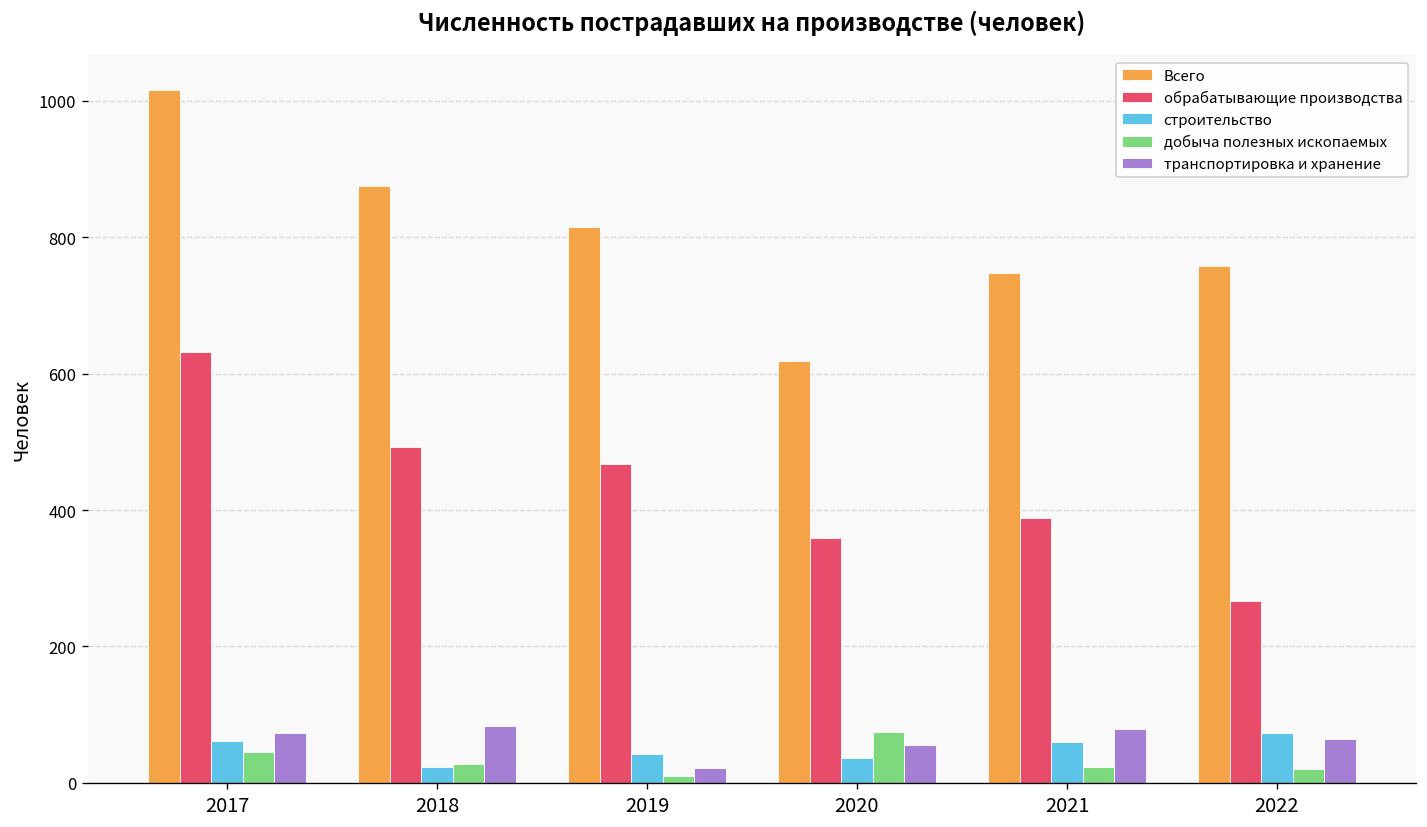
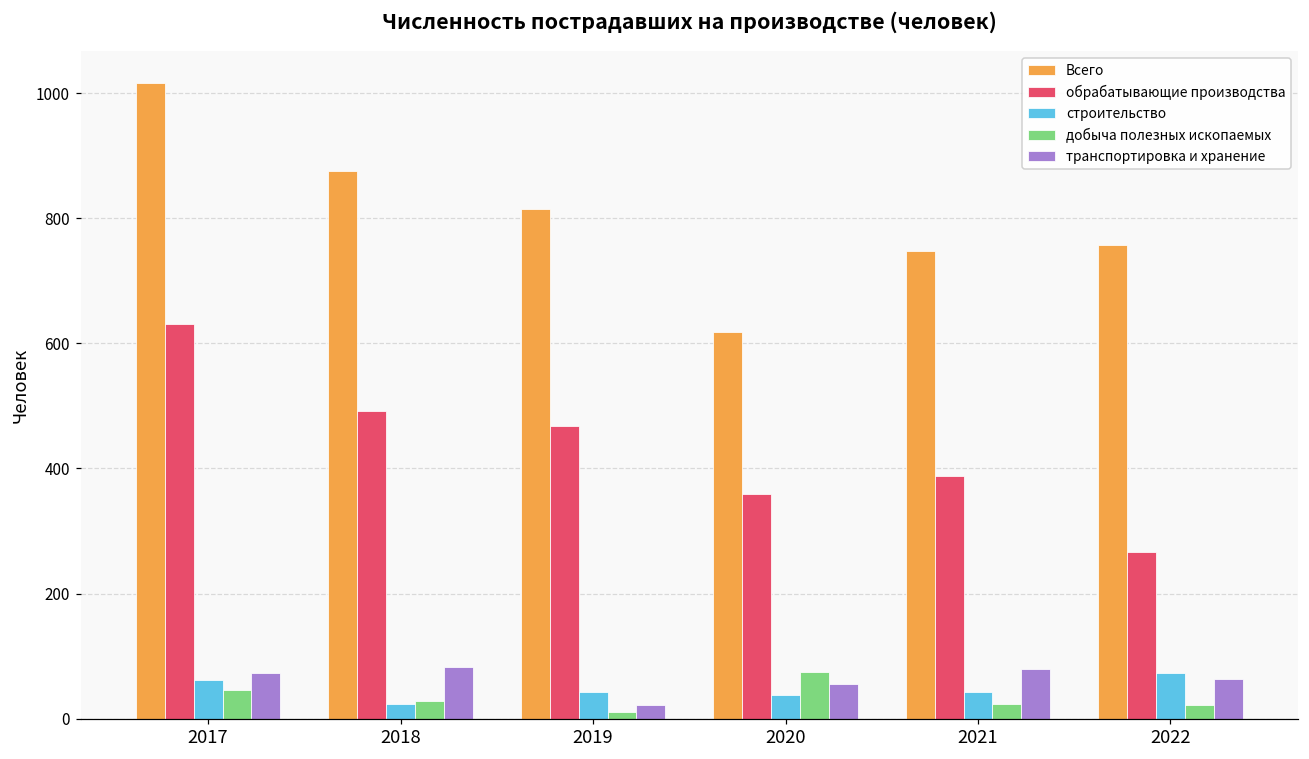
  {
    "Всего": {
      "2017": 1020,
      "2018": 880,
      "2019": 820,
      "2020": 620,
      "2021": 750,
      "2022": 760
    },
    "обрабатывающие производства": {
      "2017": 630,
      "2018": 490,
      "2019": 470,
      "2020": 360,
      "2021": 390,
      "2022": 270
    },
    "строительство": {
      "2017": 60,
      "2018": 20,
      "2019": 40,
      "2020": 40,
-     "2021": 60,
+     "2021": 40,
      "2022": 70
    },
    "добыча полезных ископаемых": {
      "2017": 50,
      "2018": 30,
      "2019": 10,
      "2020": 80,
      "2021": 20,
      "2022": 20
    },
    "транспортировка и хранение": {
      "2017": 70,
      "2018": 80,
      "2019": 20,
      "2020": 60,
      "2021": 80,
      "2022": 60
    }
  }
